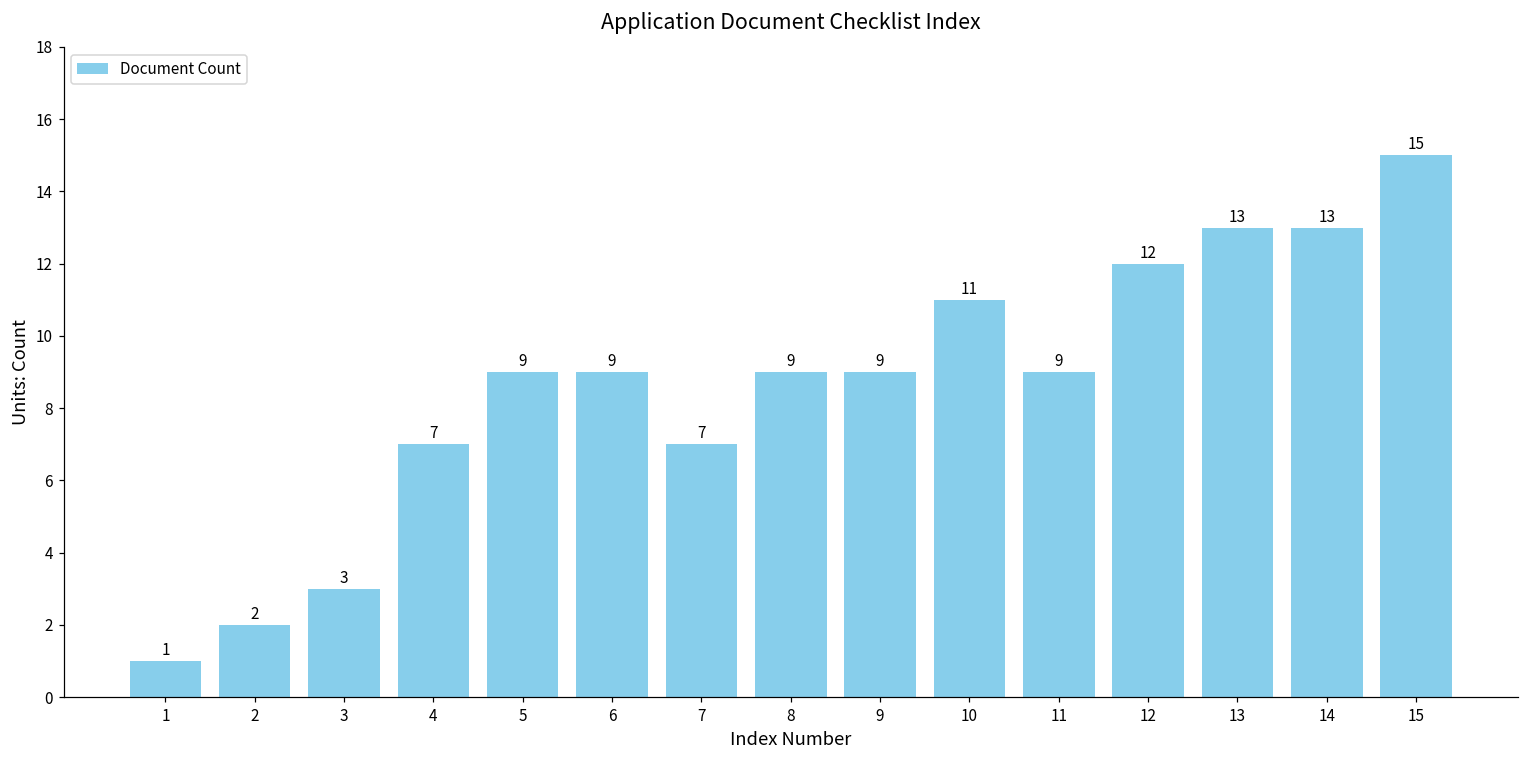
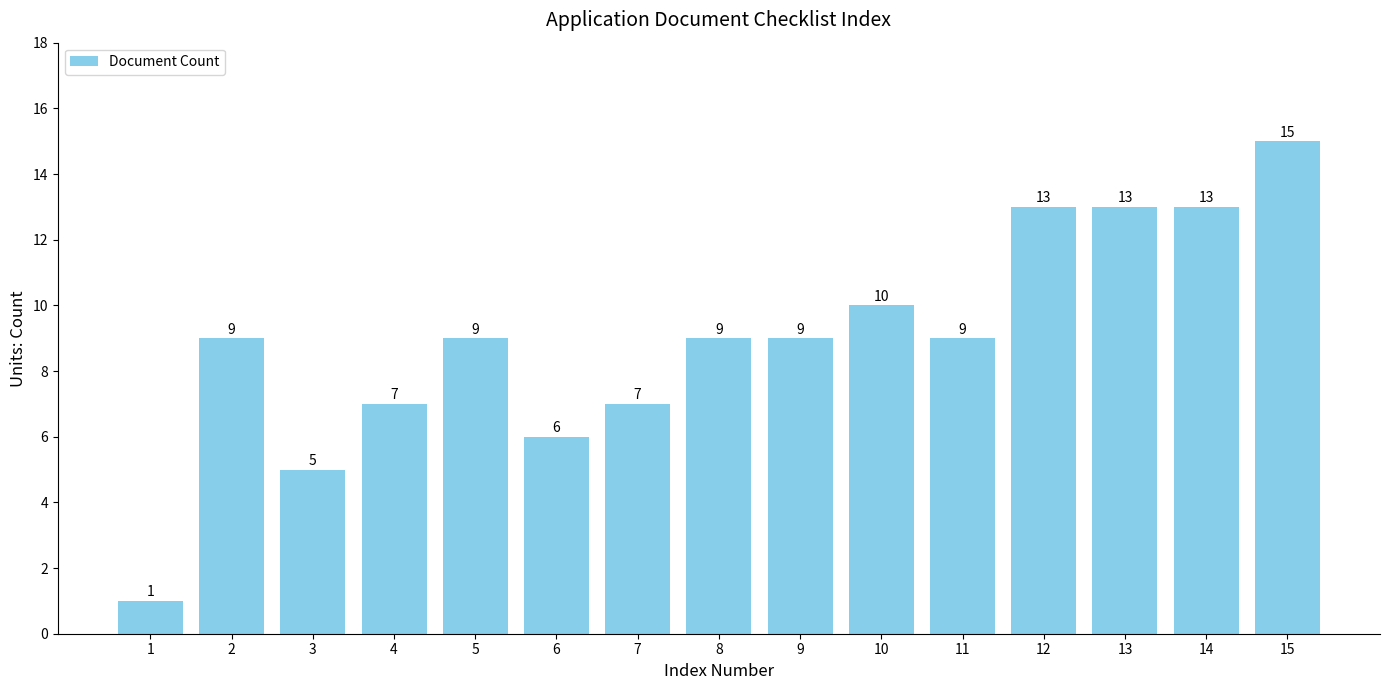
  {
    "1": 1,
-   "2": 2,
-   "3": 3,
+   "2": 9,
+   "3": 5,
    "4": 7,
    "5": 9,
-   "6": 9,
+   "6": 6,
    "7": 7,
    "8": 9,
    "9": 9,
-   "10": 11,
+   "10": 10,
    "11": 9,
-   "12": 12,
+   "12": 13,
    "13": 13,
    "14": 13,
    "15": 15
  }
